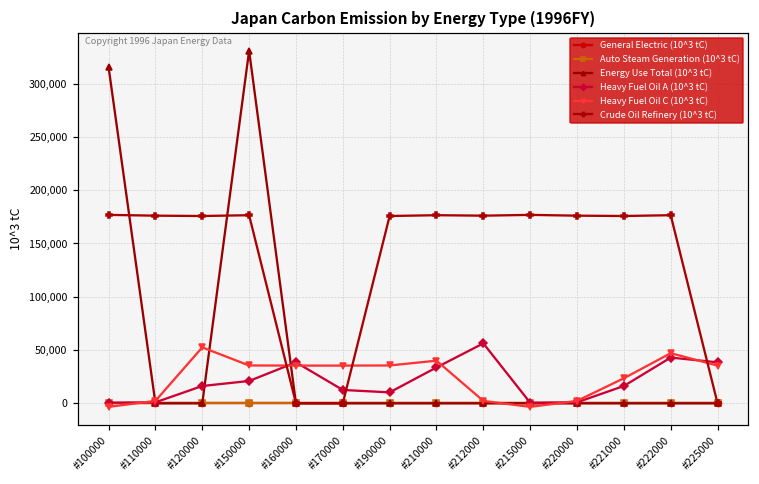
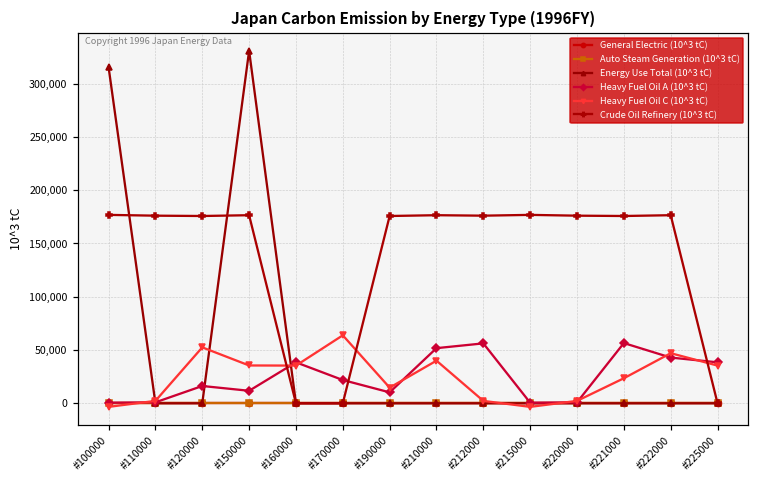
  {
    "Auto Steam Generation (10^3 tC)": {
      "#150000": "0"
    },
    "Heavy Fuel Oil A (10^3 tC)": {
      "#120000": "20,000",
-     "#150000": "20,000",
+     "#150000": "10,000",
      "#160000": "40,000",
-     "#170000": "10,000",
+     "#170000": "20,000",
      "#190000": "10,000",
-     "#210000": "30,000",
+     "#210000": "50,000",
      "#212000": "60,000",
-     "#221000": "20,000",
+     "#221000": "60,000",
      "#222000": "40,000",
      "#225000": "40,000"
    },
    "Heavy Fuel Oil C (10^3 tC)": {
      "#100000": "0",
      "#120000": "50,000",
      "#150000": "40,000",
      "#160000": "40,000",
-     "#170000": "40,000",
-     "#190000": "40,000",
+     "#170000": "60,000",
+     "#190000": "10,000",
      "#210000": "40,000",
      "#215000": "0",
      "#221000": "20,000",
      "#222000": "50,000",
      "#225000": "40,000"
    }
  }
